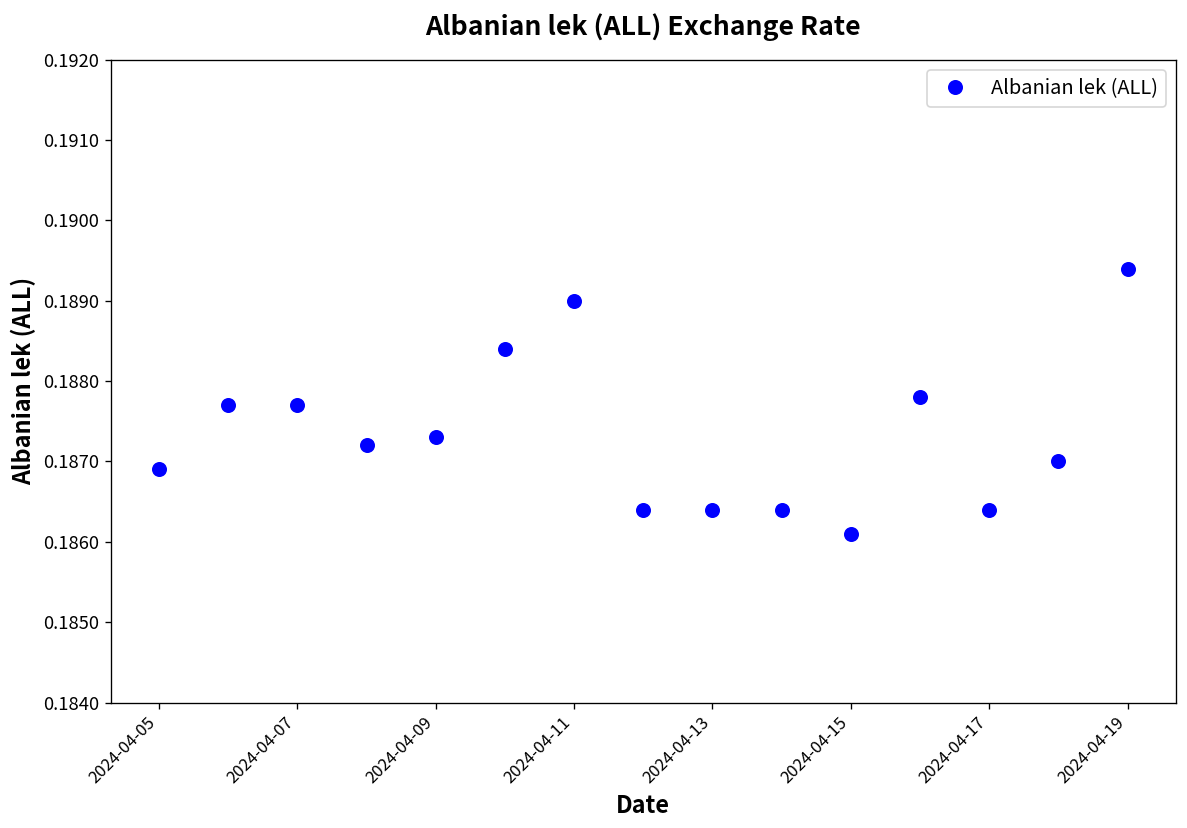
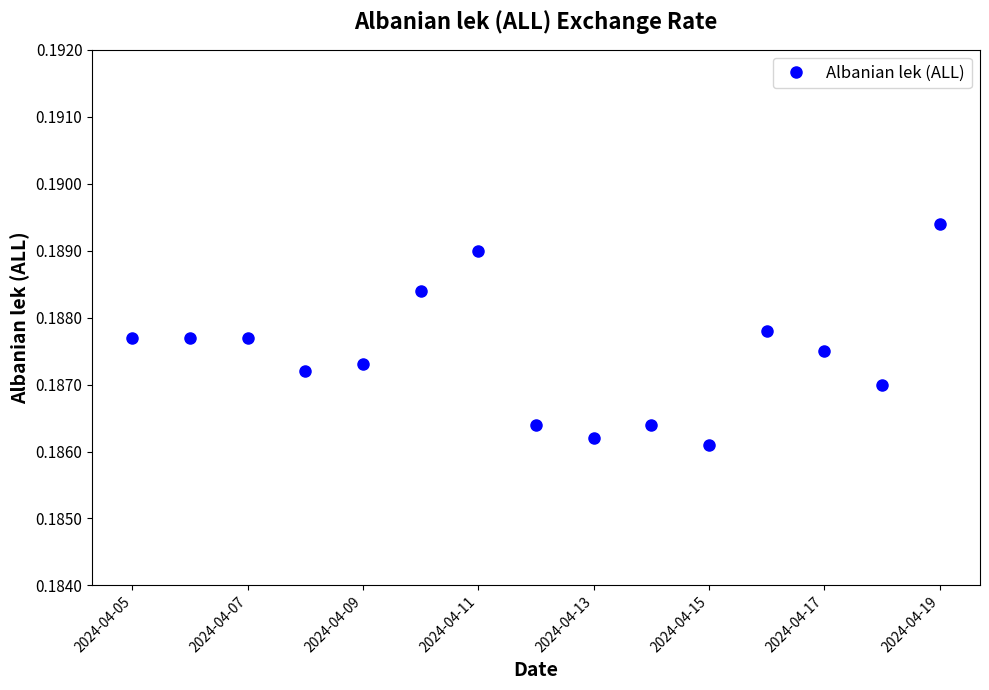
  {
-   "2024-04-05": 0.1869,
+   "2024-04-05": 0.1877,
    "2024-04-07": 0.1877,
    "2024-04-09": 0.1873,
    "2024-04-11": 0.1890,
-   "2024-04-13": 0.1864,
+   "2024-04-13": 0.1862,
    "2024-04-15": 0.1861,
-   "2024-04-17": 0.1864,
+   "2024-04-17": 0.1875,
    "2024-04-19": 0.1894
  }
